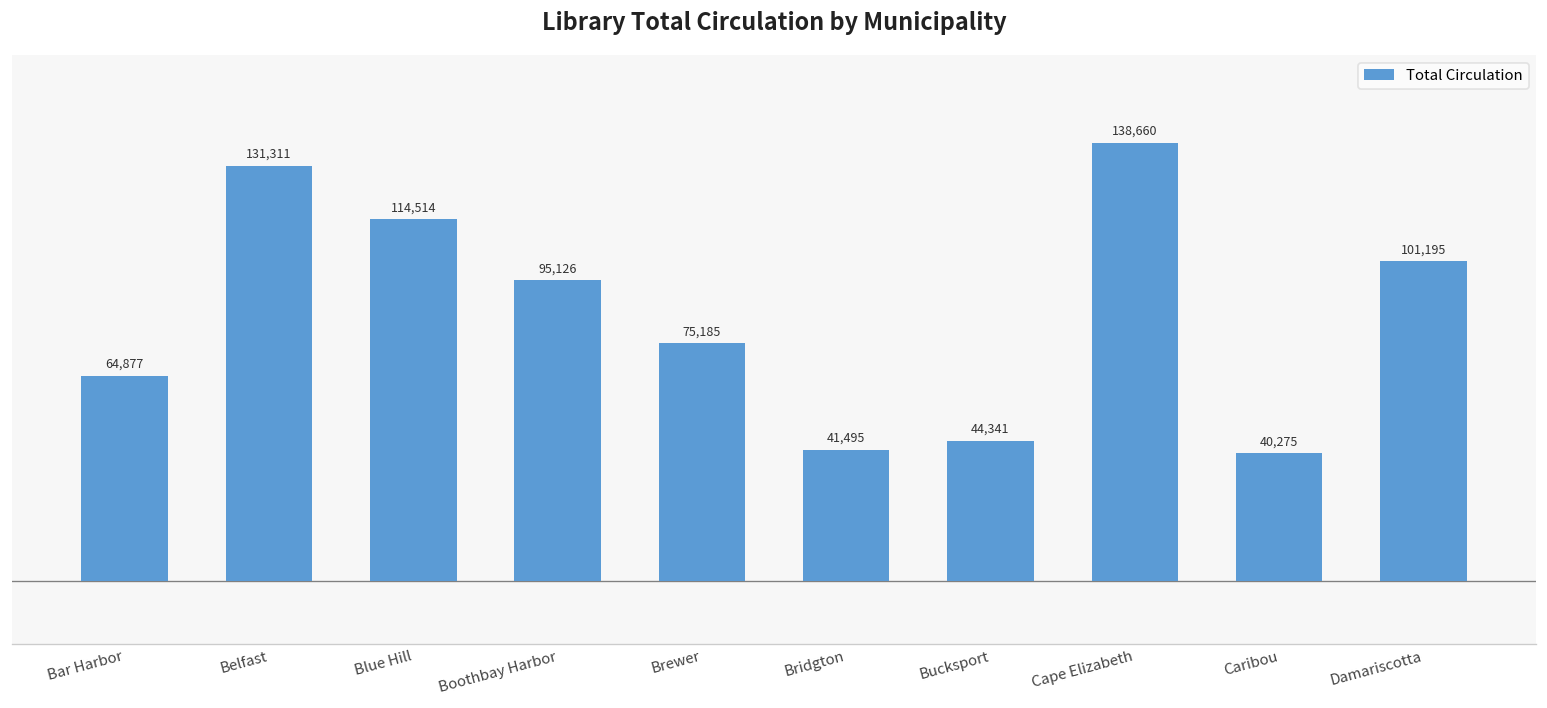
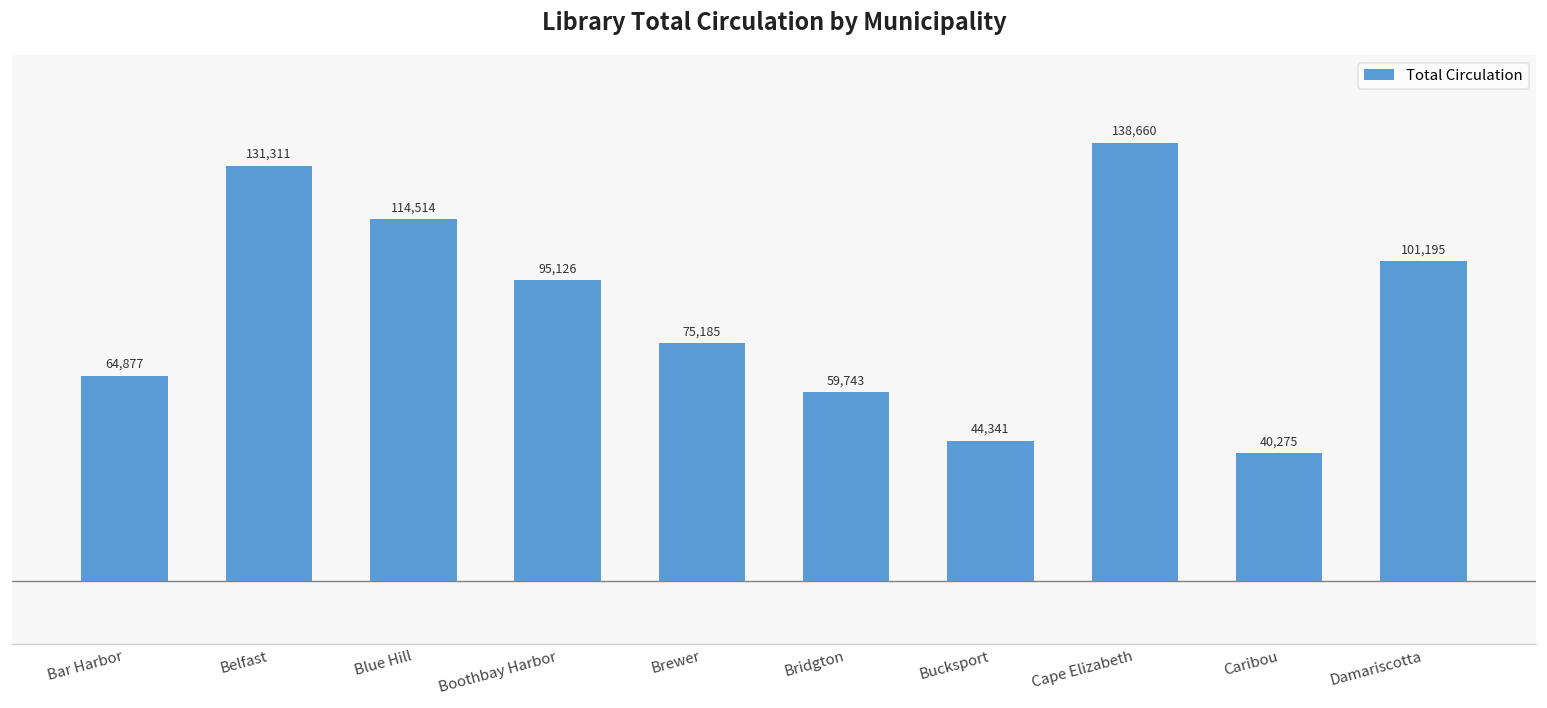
  {
    "Bar Harbor": "64,877",
    "Belfast": "131,311",
    "Blue Hill": "114,514",
    "Boothbay Harbor": "95,126",
    "Brewer": "75,185",
-   "Bridgton": "41,495",
+   "Bridgton": "59,743",
    "Bucksport": "44,341",
    "Cape Elizabeth": "138,660",
    "Caribou": "40,275",
    "Damariscotta": "101,195"
  }
